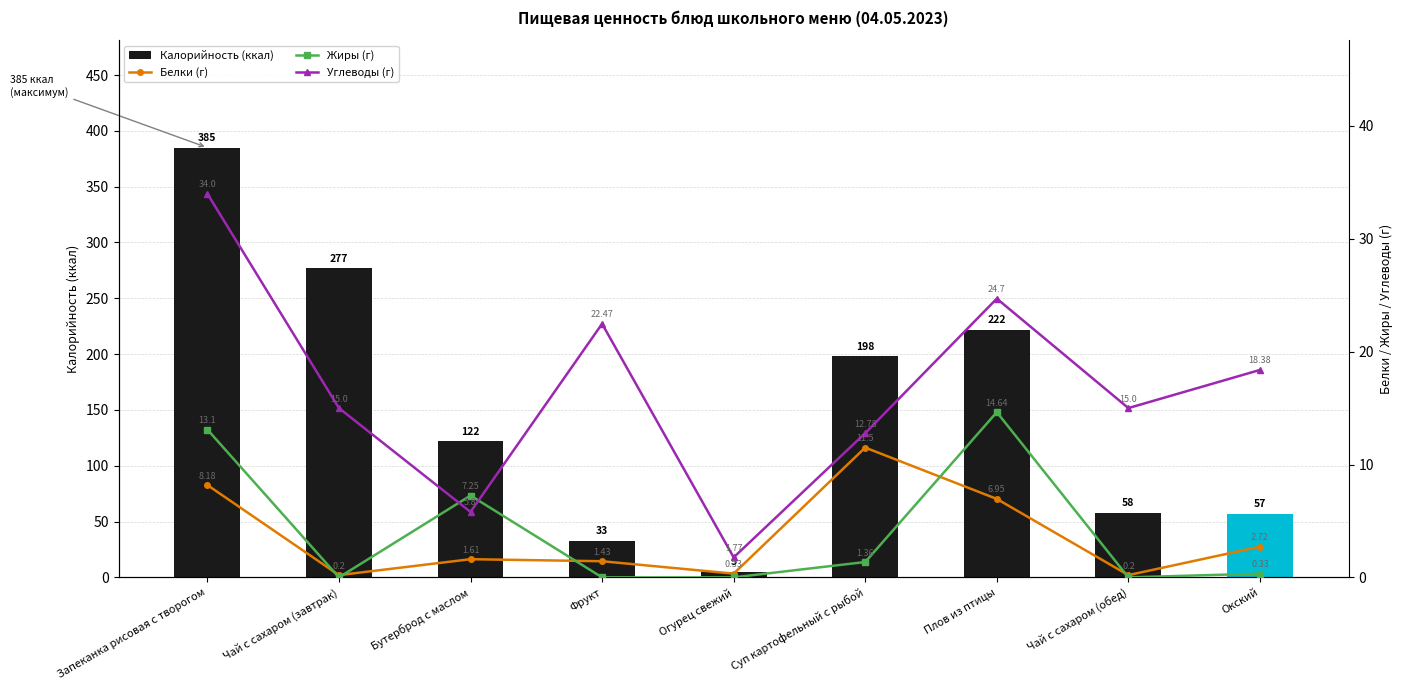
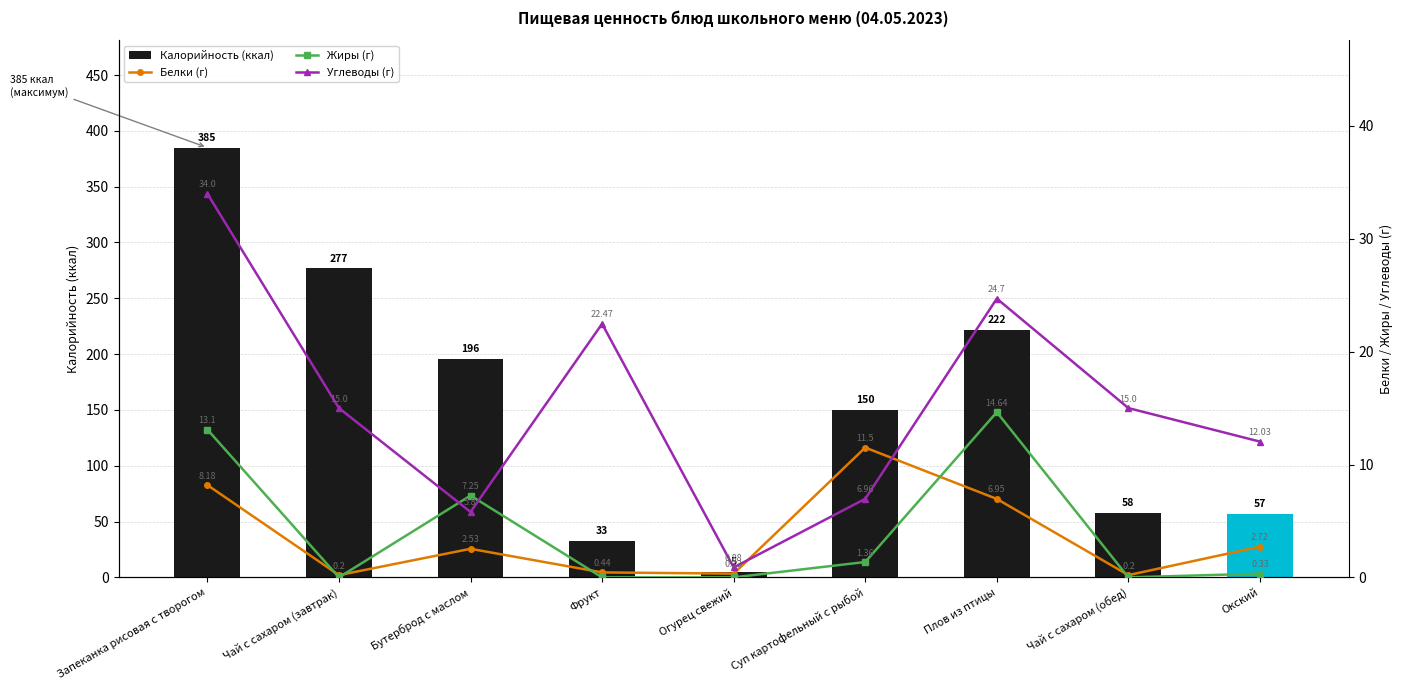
  {
    "Калорийность (ккал)": {
      "Чай с сахаром (завтрак)": 277,
-     "Бутерброд с маслом": 122,
+     "Бутерброд с маслом": 196,
      "Фрукт": 33,
-     "Суп картофельный с рыбой": 198,
+     "Суп картофельный с рыбой": 150,
      "Плов из птицы": 222,
      "Чай с сахаром (обед)": 58,
      "Окский": 57
    },
    "Белки (г)": {
      "Запеканка рисовая с творогом": 8.18,
-     "Бутерброд с маслом": 1.61,
-     "Фрукт": 1.43,
+     "Бутерброд с маслом": 2.53,
+     "Фрукт": 0.44,
      "Суп картофельный с рыбой": 11.5,
      "Плов из птицы": 6.95,
      "Окский": 2.72
    },
    "Жиры (г)": {
      "Запеканка рисовая с творогом": 13.1,
      "Бутерброд с маслом": 7.25,
      "Суп картофельный с рыбой": 1.36,
      "Плов из птицы": 14.64,
      "Окский": 0.33
    },
    "Углеводы (г)": {
      "Запеканка рисовая с творогом": 34.0,
      "Чай с сахаром (завтрак)": 15.0,
      "Бутерброд с маслом": 5.8,
      "Фрукт": 22.47,
-     "Огурец свежий": 1.77,
-     "Суп картофельный с рыбой": 12.78,
+     "Огурец свежий": 0.88,
+     "Суп картофельный с рыбой": 6.96,
      "Плов из птицы": 24.7,
      "Чай с сахаром (обед)": 15.0,
-     "Окский": 18.38
+     "Окский": 12.03
    }
  }
